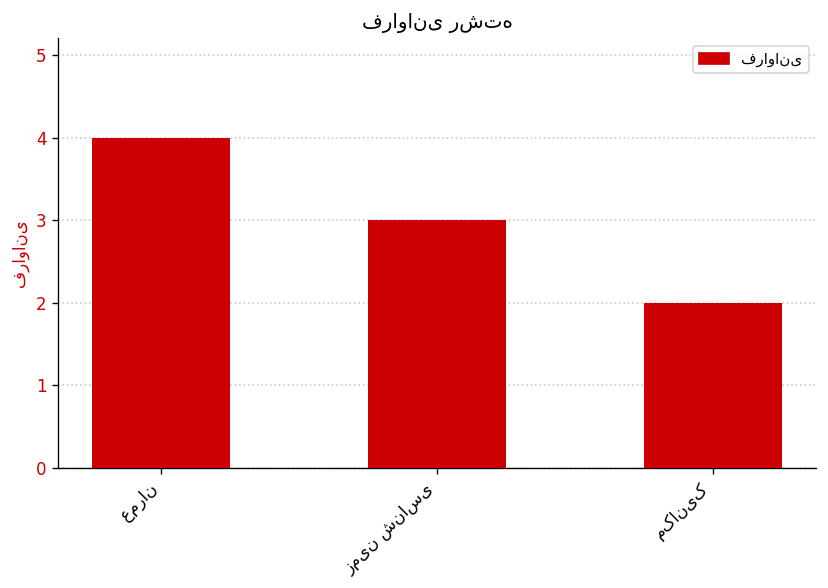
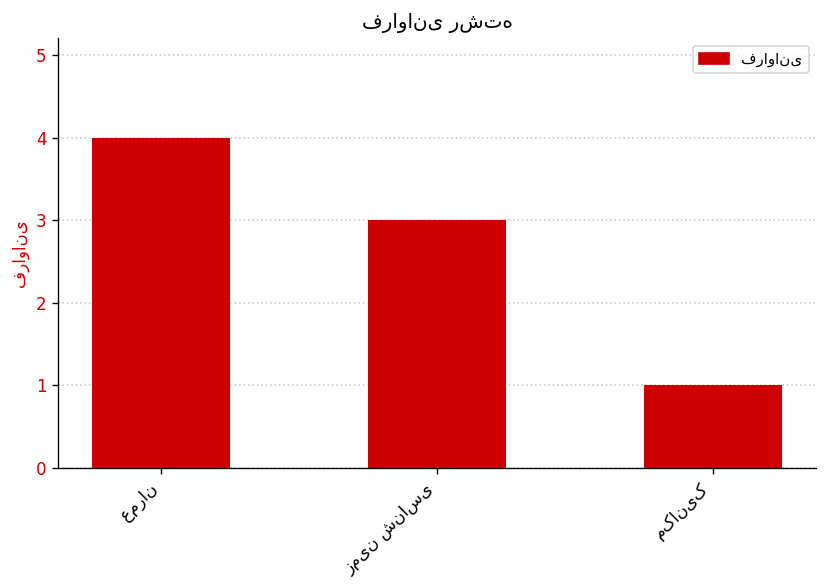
  {
    "عمران": 4,
    "زمین شناسی": 3,
-   "مکانیک": 2
+   "مکانیک": 1
  }
